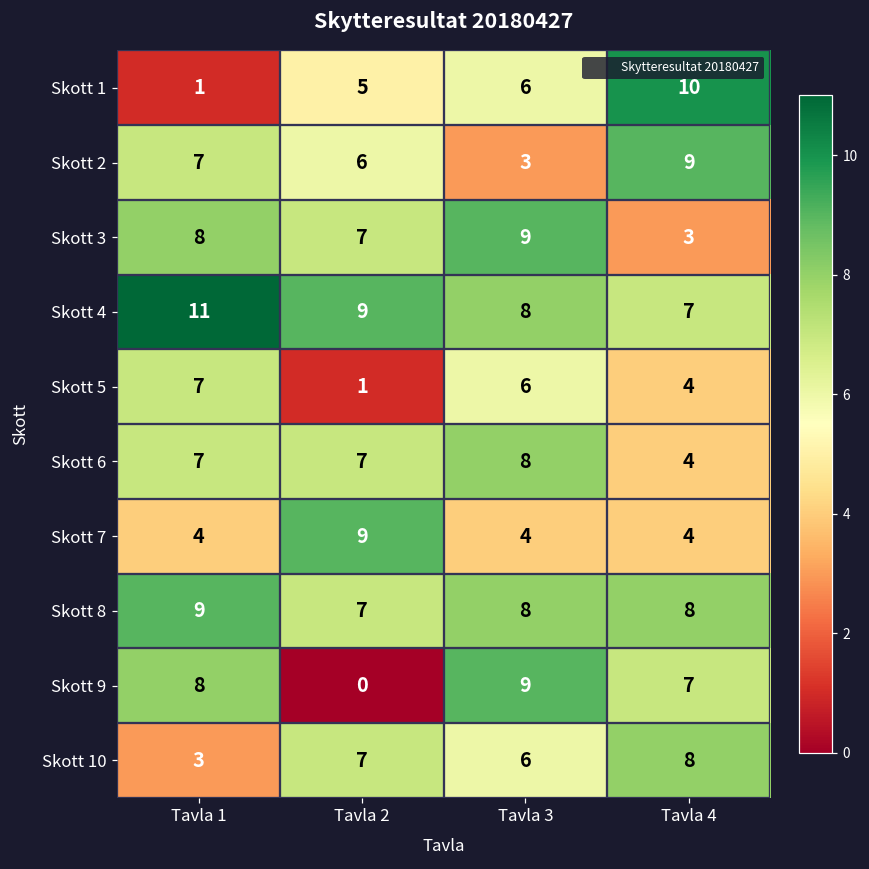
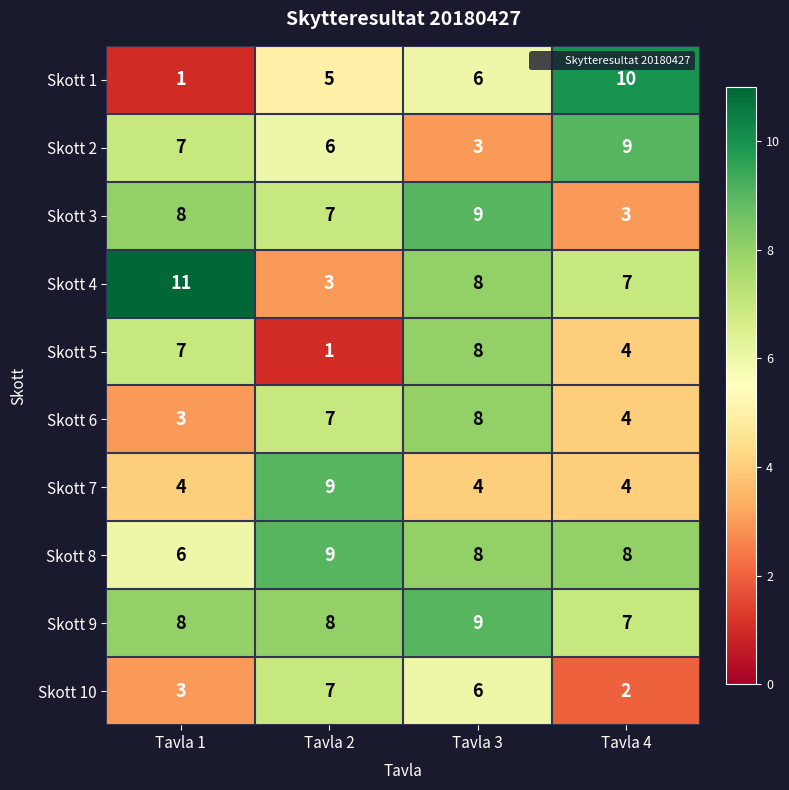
  {
    "Skott 1": {
      "Tavla 1": 1,
      "Tavla 2": 5,
      "Tavla 3": 6,
      "Tavla 4": 10
    },
    "Skott 2": {
      "Tavla 1": 7,
      "Tavla 2": 6,
      "Tavla 3": 3,
      "Tavla 4": 9
    },
    "Skott 3": {
      "Tavla 1": 8,
      "Tavla 2": 7,
      "Tavla 3": 9,
      "Tavla 4": 3
    },
    "Skott 4": {
      "Tavla 1": 11,
-     "Tavla 2": 9,
+     "Tavla 2": 3,
      "Tavla 3": 8,
      "Tavla 4": 7
    },
    "Skott 5": {
      "Tavla 1": 7,
      "Tavla 2": 1,
-     "Tavla 3": 6,
+     "Tavla 3": 8,
      "Tavla 4": 4
    },
    "Skott 6": {
-     "Tavla 1": 7,
+     "Tavla 1": 3,
      "Tavla 2": 7,
      "Tavla 3": 8,
      "Tavla 4": 4
    },
    "Skott 7": {
      "Tavla 1": 4,
      "Tavla 2": 9,
      "Tavla 3": 4,
      "Tavla 4": 4
    },
    "Skott 8": {
-     "Tavla 1": 9,
-     "Tavla 2": 7,
+     "Tavla 1": 6,
+     "Tavla 2": 9,
      "Tavla 3": 8,
      "Tavla 4": 8
    },
    "Skott 9": {
      "Tavla 1": 8,
-     "Tavla 2": 0,
+     "Tavla 2": 8,
      "Tavla 3": 9,
      "Tavla 4": 7
    },
    "Skott 10": {
      "Tavla 1": 3,
      "Tavla 2": 7,
      "Tavla 3": 6,
-     "Tavla 4": 8
+     "Tavla 4": 2
    }
  }
